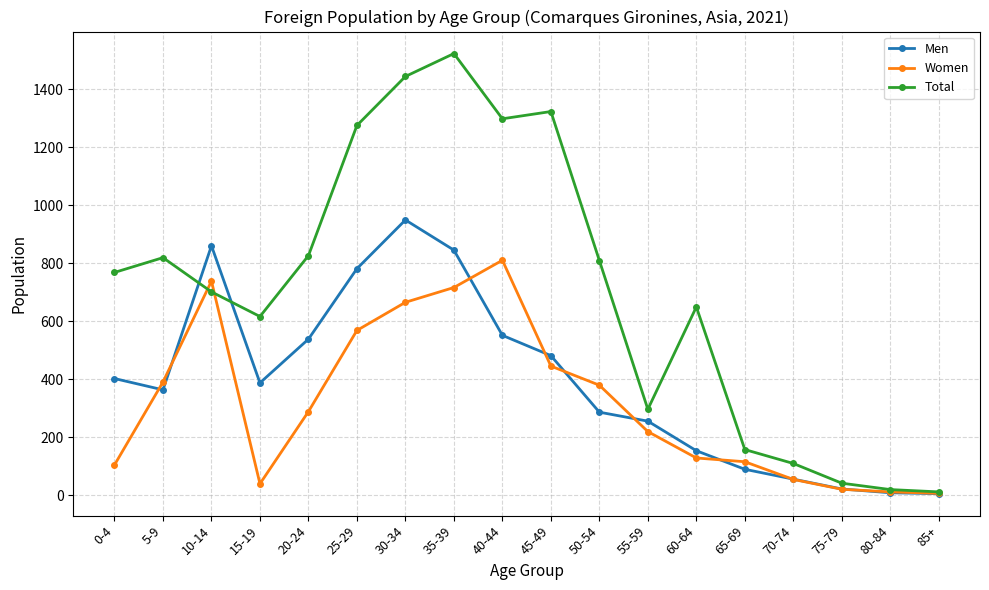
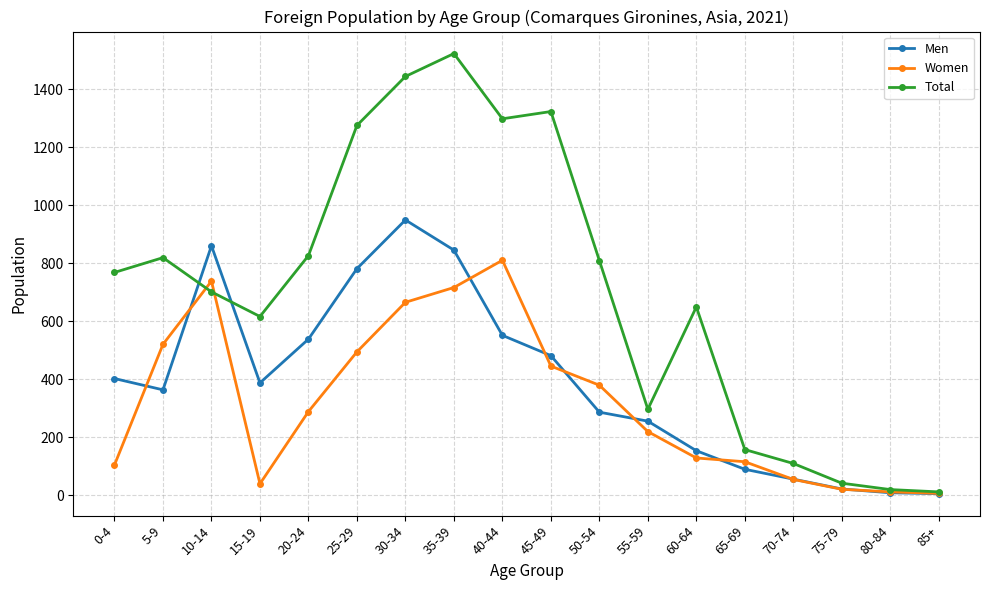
  {
    "Men": {
      "0-4": 400,
      "5-9": 360,
      "10-14": 860,
      "15-19": 390,
      "20-24": 540,
      "25-29": 780,
      "30-34": 950,
      "35-39": 850,
      "40-44": 550,
      "45-49": 480,
      "50-54": 290,
      "55-59": 260,
      "60-64": 150,
      "65-69": 90
    },
    "Women": {
      "0-4": 100,
-     "5-9": 390,
+     "5-9": 520,
      "10-14": 740,
      "15-19": 40,
      "20-24": 290,
-     "25-29": 570,
+     "25-29": 490,
      "30-34": 670,
      "35-39": 720,
      "40-44": 810,
      "45-49": 450,
      "50-54": 380,
      "55-59": 220,
      "60-64": 130,
      "65-69": 120
    },
    "Total": {
      "0-4": 770,
      "5-9": 820,
      "10-14": 700,
      "15-19": 620,
      "20-24": 830,
      "25-29": 1280,
      "30-34": 1440,
      "35-39": 1520,
      "40-44": 1300,
      "45-49": 1320,
      "50-54": 810,
      "55-59": 300,
      "60-64": 650,
      "65-69": 160,
      "70-74": 110,
      "75-79": 40
    }
  }
